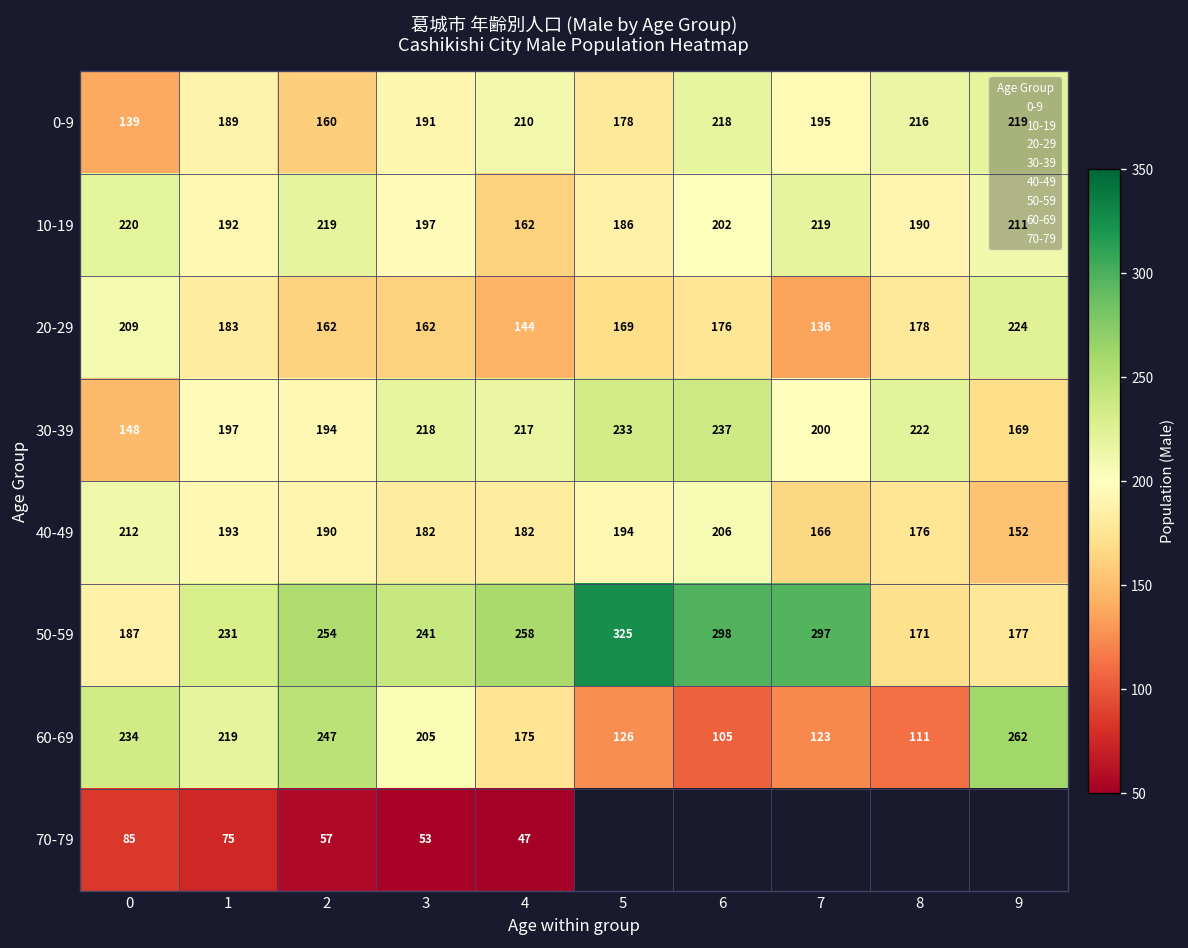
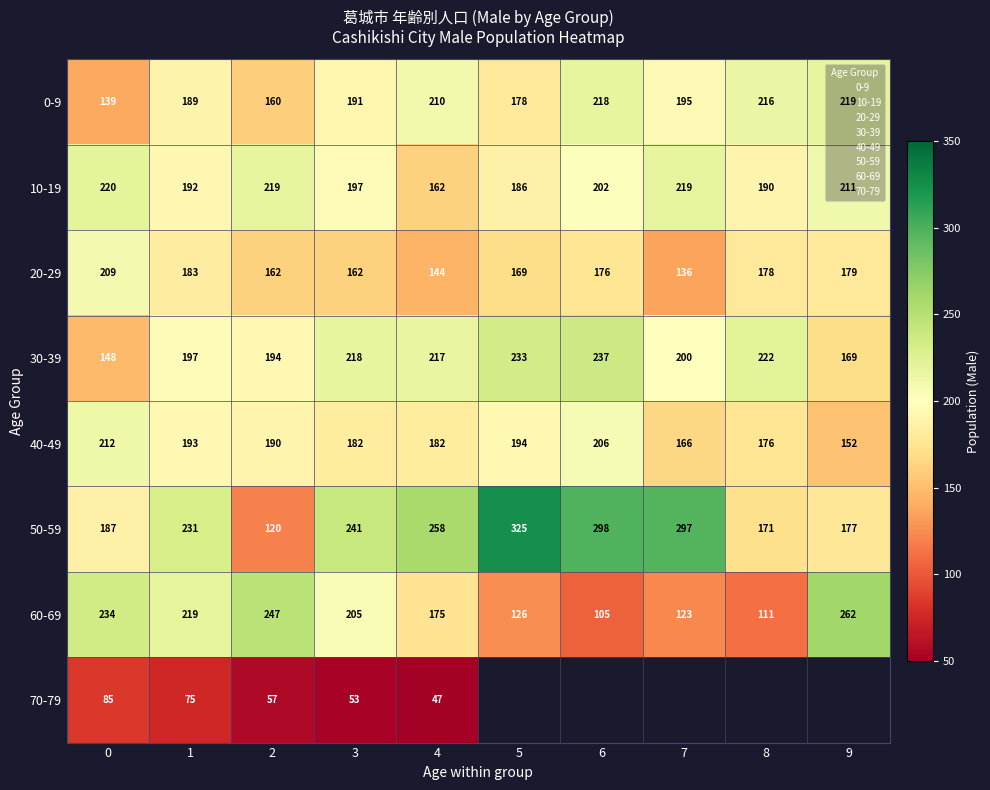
  {
    "0-9": {
      "0": 139,
      "1": 189,
      "2": 160,
      "3": 191,
      "4": 210,
      "5": 178,
      "6": 218,
      "7": 195,
      "8": 216
    },
    "10-19": {
      "0": 220,
      "1": 192,
      "2": 219,
      "3": 197,
      "4": 162,
      "5": 186,
      "6": 202,
      "7": 219,
      "8": 190
    },
    "20-29": {
      "0": 209,
      "1": 183,
      "2": 162,
      "3": 162,
      "4": 144,
      "5": 169,
      "6": 176,
      "7": 136,
      "8": 178,
-     "9": 224
+     "9": 179
    },
    "30-39": {
      "0": 148,
      "1": 197,
      "2": 194,
      "3": 218,
      "4": 217,
      "5": 233,
      "6": 237,
      "7": 200,
      "8": 222,
      "9": 169
    },
    "40-49": {
      "0": 212,
      "1": 193,
      "2": 190,
      "3": 182,
      "4": 182,
      "5": 194,
      "6": 206,
      "7": 166,
      "8": 176,
      "9": 152
    },
    "50-59": {
      "0": 187,
      "1": 231,
-     "2": 254,
+     "2": 120,
      "3": 241,
      "4": 258,
      "5": 325,
      "6": 298,
      "7": 297,
      "8": 171,
      "9": 177
    },
    "60-69": {
      "0": 234,
      "1": 219,
      "2": 247,
      "3": 205,
      "4": 175,
      "5": 126,
      "6": 105,
      "7": 123,
      "8": 111,
      "9": 262
    },
    "70-79": {
      "0": 85,
      "1": 75,
      "2": 57,
      "3": 53,
      "4": 47
    }
  }
